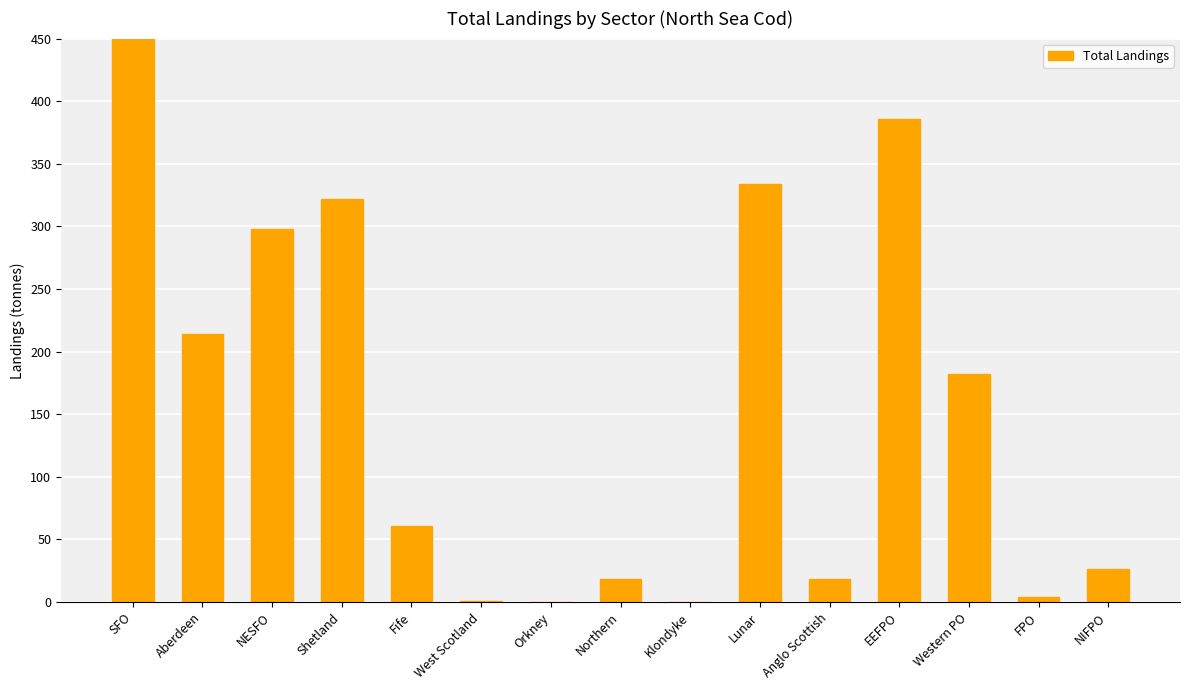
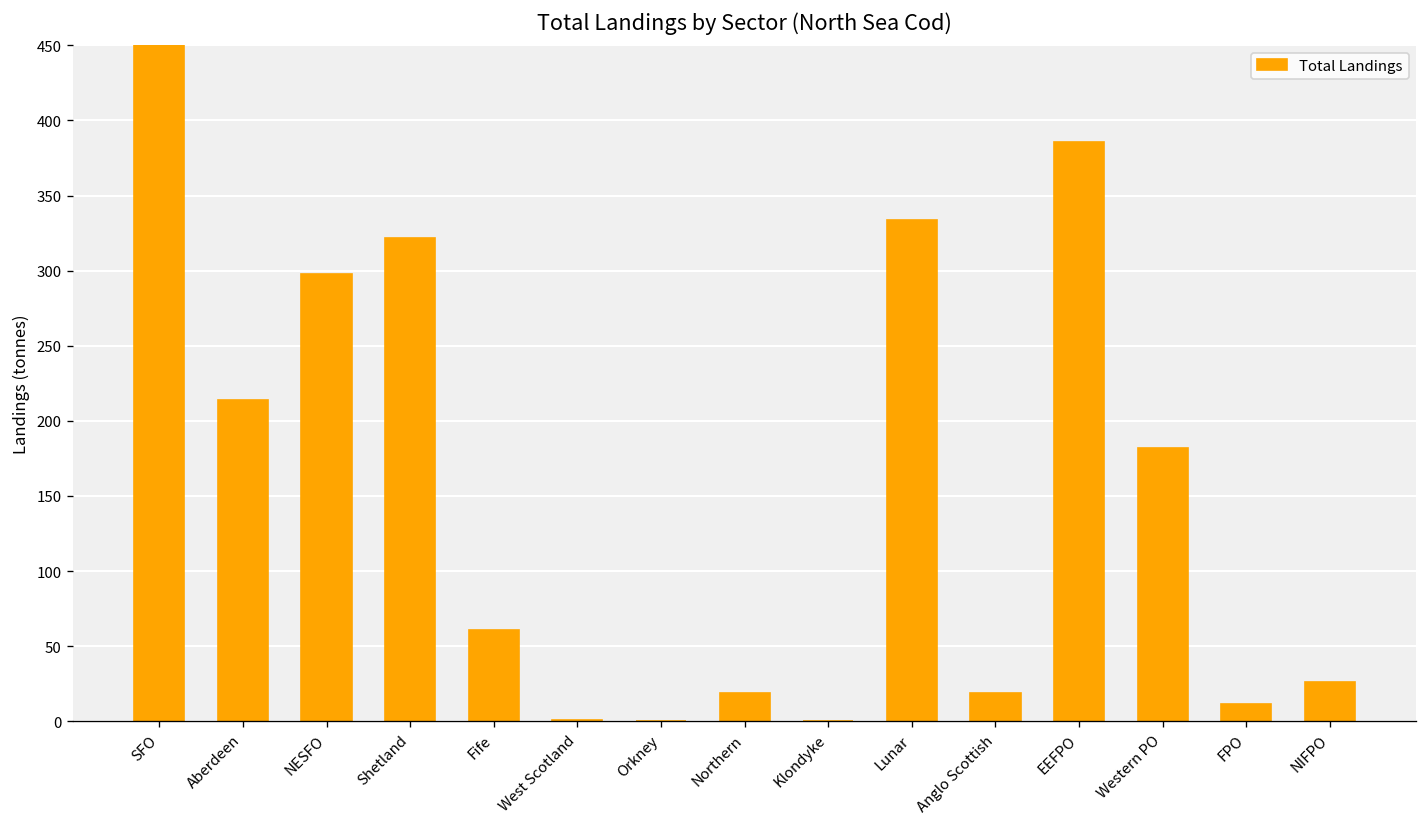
  {
    "Aberdeen": 214,
    "NESFO": 298,
    "Shetland": 321,
    "Fife": 61,
    "Orkney": 0,
    "Northern": 19,
    "Klondyke": 0,
    "Lunar": 334,
    "Anglo Scottish": 19,
    "EEFPO": 385,
    "Western PO": 182,
-   "FPO": 4,
+   "FPO": 11,
    "NIFPO": 26
  }
